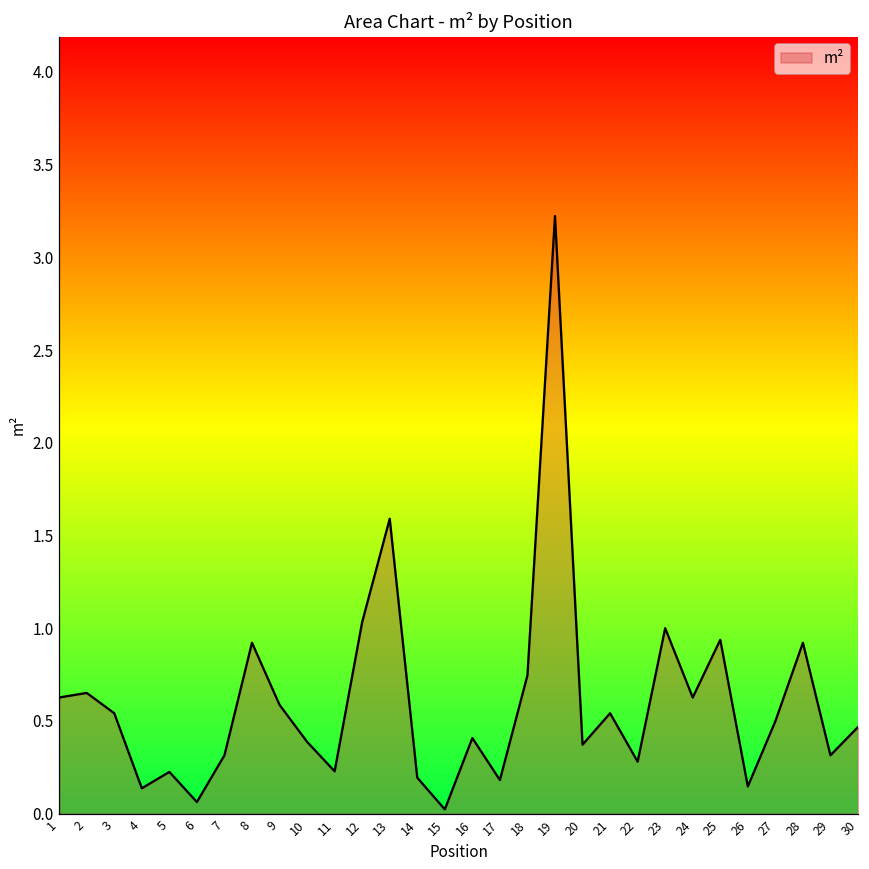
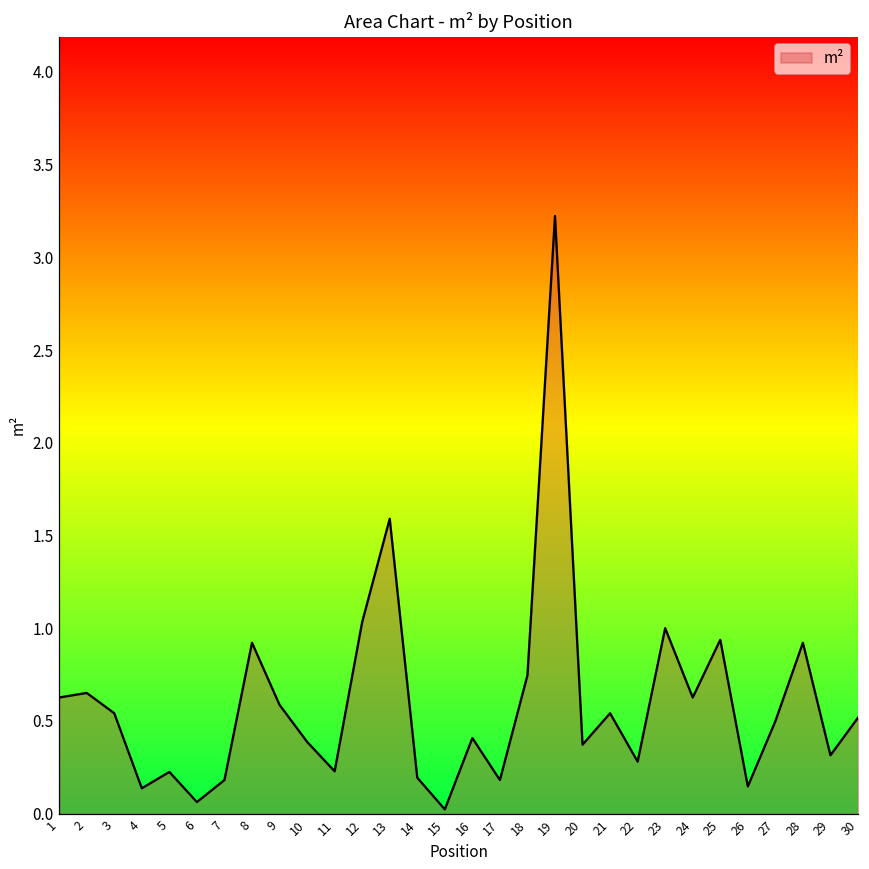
  {
    "1": 0.63,
    "2": 0.65,
    "3": 0.54,
    "4": 0.14,
    "5": 0.23,
    "6": 0.06,
-   "7": 0.31,
+   "7": 0.18,
    "8": 0.92,
    "9": 0.59,
    "10": 0.39,
    "11": 0.23,
    "12": 1.03,
    "13": 1.59,
    "14": 0.19,
    "15": 0.02,
    "16": 0.41,
    "17": 0.18,
    "18": 0.75,
    "19": 3.22,
    "20": 0.37,
    "21": 0.54,
    "22": 0.28,
    "23": 1.00,
    "24": 0.63,
    "25": 0.94,
    "26": 0.15,
    "27": 0.50,
    "28": 0.92,
    "29": 0.31,
-   "30": 0.47
+   "30": 0.52
  }
